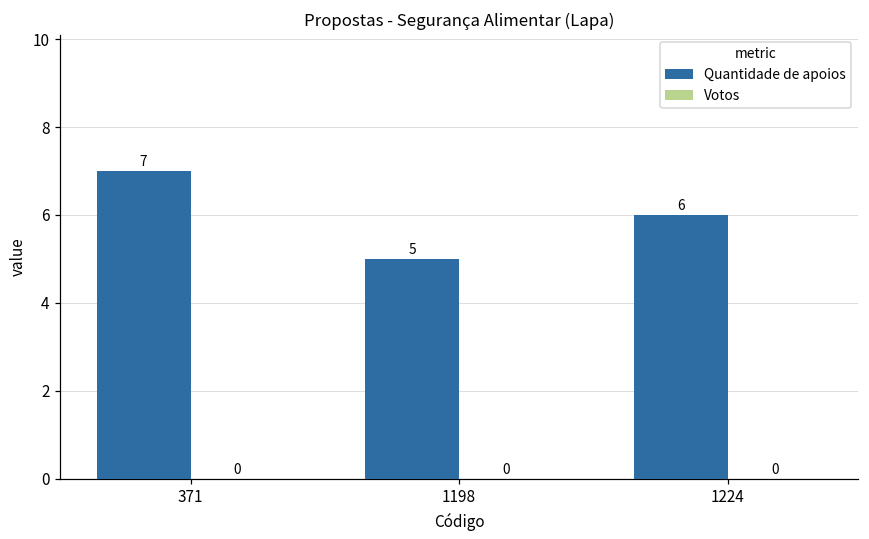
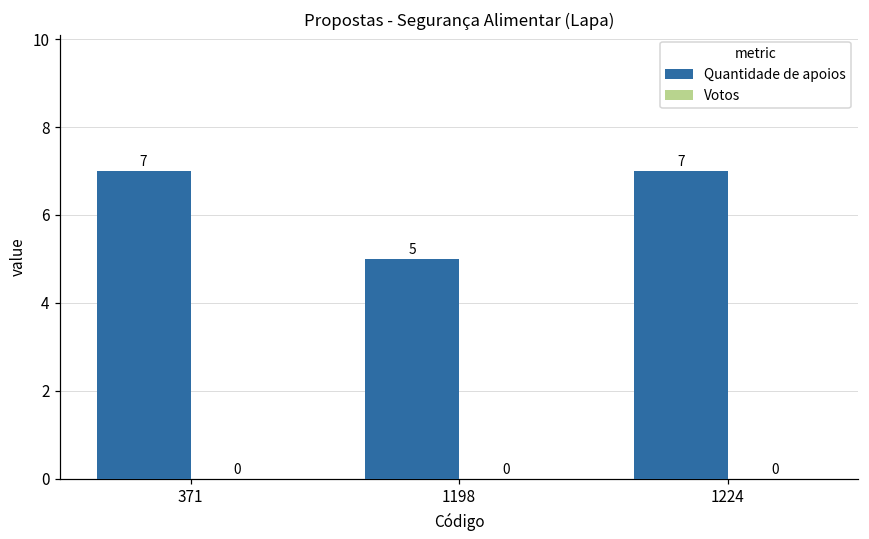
  {
    "Quantidade de apoios": {
      "371": 7,
      "1198": 5,
-     "1224": 6
+     "1224": 7
    },
    "Votos": {
      "371": 0,
      "1198": 0,
      "1224": 0
    }
  }
